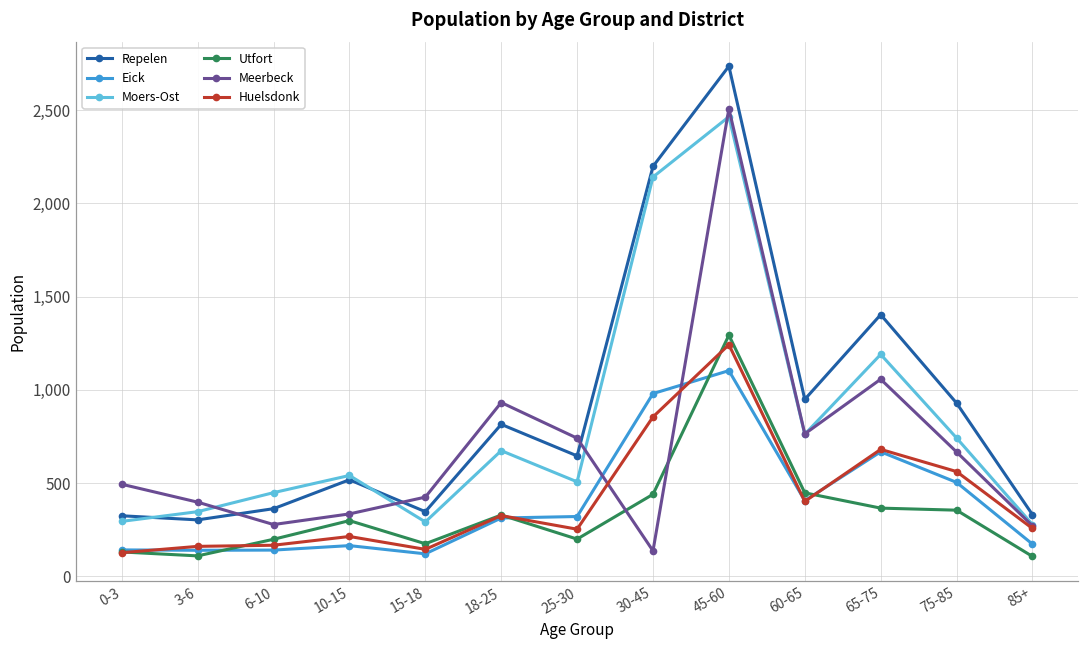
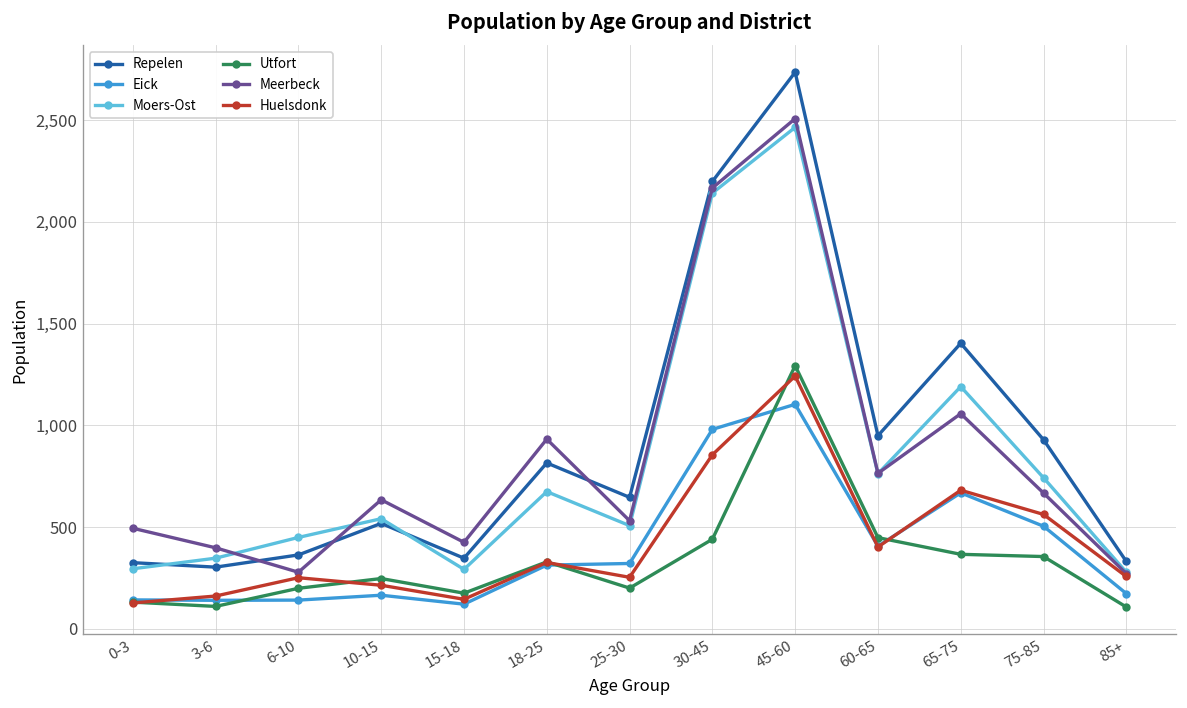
  {
    "Repelen": {
      "0-3": "330",
      "3-6": "300",
      "6-10": "360",
      "10-15": "520",
      "15-18": "350",
      "18-25": "820",
      "25-30": "650",
      "30-45": "2,200",
      "45-60": "2,740",
      "60-65": "950",
      "65-75": "1,400",
      "75-85": "930",
      "85+": "330"
    },
    "Utfort": {
      "3-6": "110",
      "6-10": "200",
-     "10-15": "300",
+     "10-15": "250",
      "15-18": "180",
      "25-30": "200",
      "30-45": "440",
      "45-60": "1,290",
      "60-65": "450",
      "65-75": "370",
      "75-85": "360",
      "85+": "110"
    },
    "Meerbeck": {
      "0-3": "490",
      "3-6": "400",
      "6-10": "280",
-     "10-15": "340",
+     "10-15": "630",
      "15-18": "430",
      "18-25": "930",
-     "25-30": "740",
-     "30-45": "140",
+     "25-30": "530",
+     "30-45": "2,170",
      "45-60": "2,510",
      "65-75": "1,060",
      "75-85": "670"
    },
    "Huelsdonk": {
      "3-6": "160",
-     "6-10": "170",
+     "6-10": "250",
      "10-15": "210",
      "15-18": "150",
      "25-30": "250",
      "30-45": "860",
      "45-60": "1,240",
      "75-85": "560"
    }
  }
